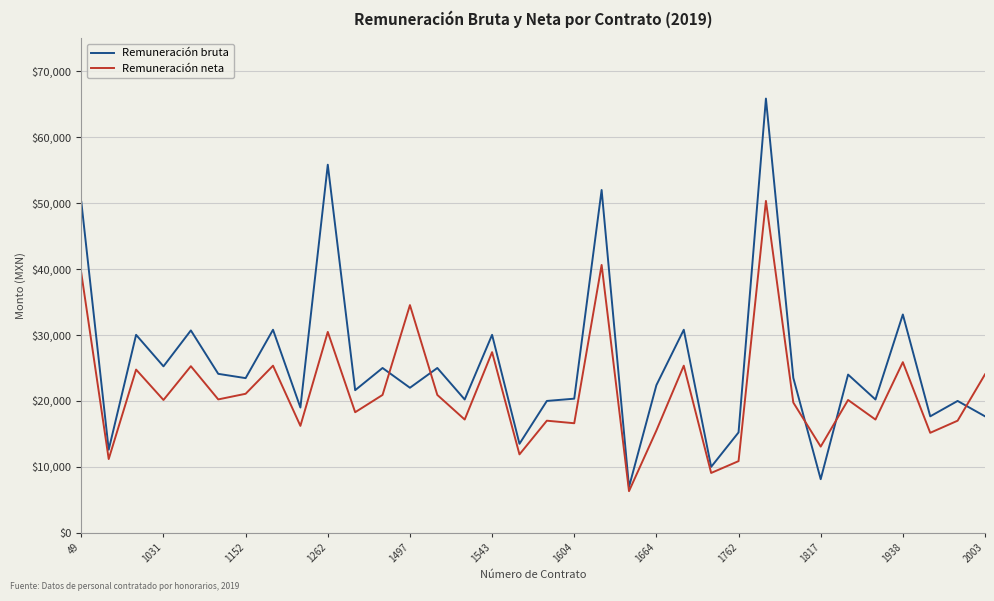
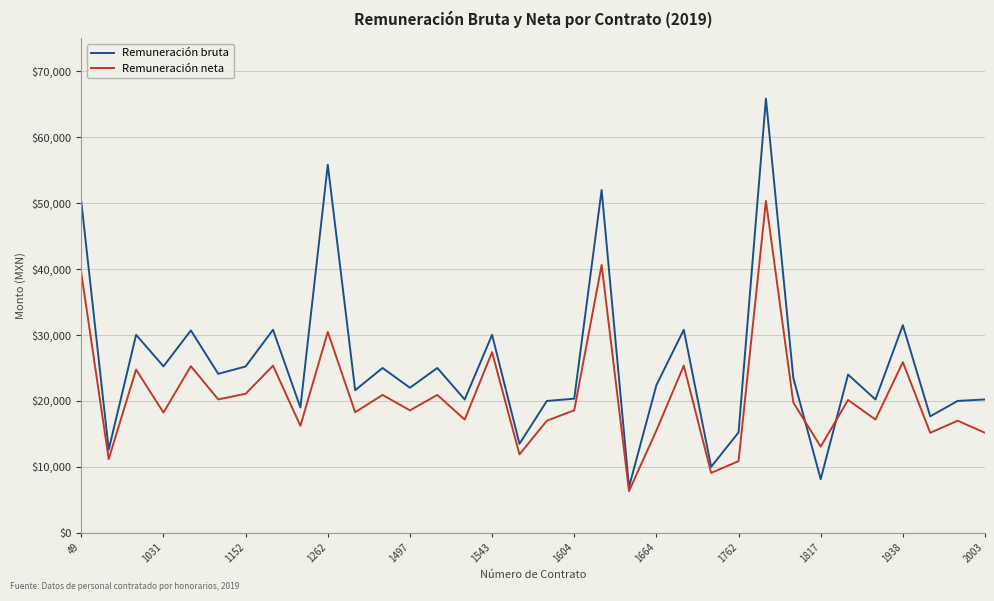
  {
    "Remuneración bruta": {
      "49": "$50,000",
      "1031": "$25,000",
-     "1152": "$23,000",
+     "1152": "$25,000",
      "1262": "$56,000",
      "1497": "$22,000",
      "1543": "$30,000",
      "1604": "$20,000",
      "1664": "$22,000",
      "1762": "$15,000",
      "1817": "$8,000",
-     "1938": "$33,000",
-     "2003": "$18,000"
+     "1938": "$32,000",
+     "2003": "$20,000"
    },
    "Remuneración neta": {
      "49": "$39,000",
-     "1031": "$20,000",
+     "1031": "$18,000",
      "1152": "$21,000",
      "1262": "$30,000",
-     "1497": "$35,000",
+     "1497": "$19,000",
      "1543": "$27,000",
-     "1604": "$17,000",
+     "1604": "$19,000",
      "1664": "$16,000",
      "1762": "$11,000",
      "1817": "$13,000",
      "1938": "$26,000",
-     "2003": "$24,000"
+     "2003": "$15,000"
    }
  }
